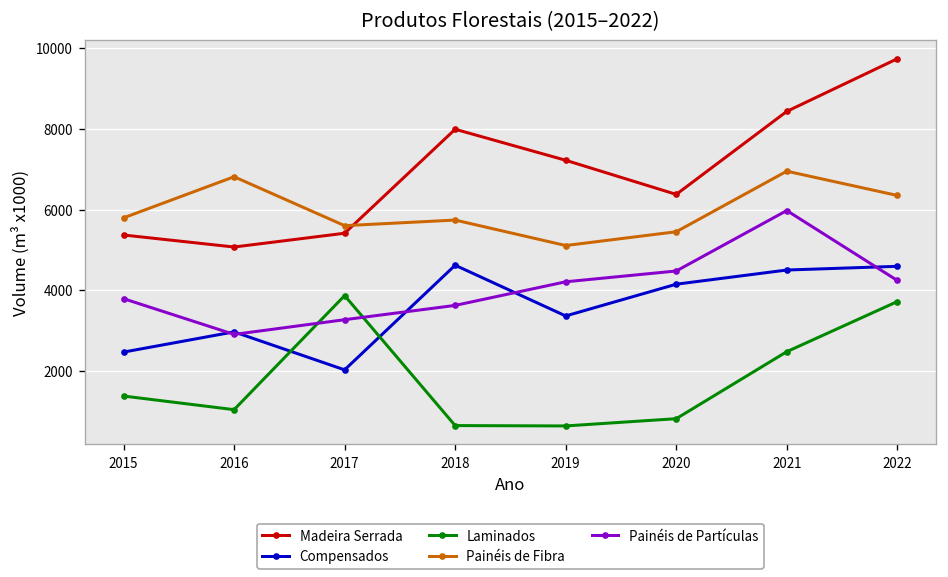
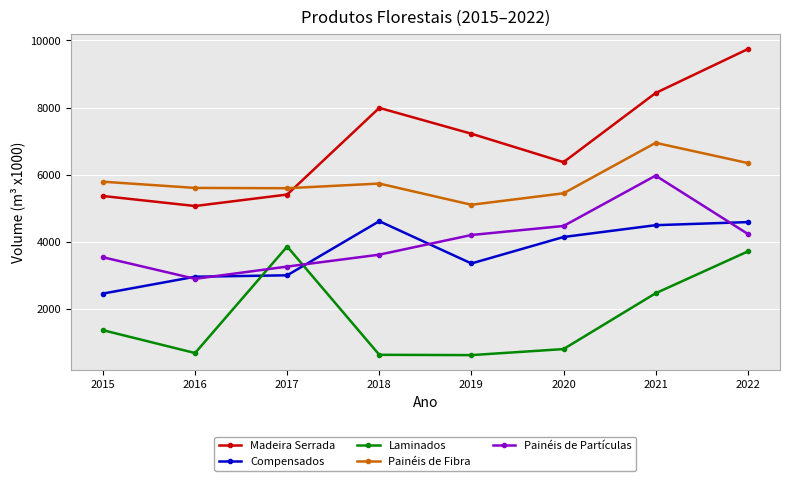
  {
    "Madeira Serrada": {
      "2015": 5400,
      "2016": 5100,
      "2017": 5400,
      "2018": 8000,
      "2019": 7200,
      "2020": 6400,
      "2021": 8400,
      "2022": 9700
    },
    "Compensados": {
      "2015": 2500,
-     "2017": 2000,
+     "2017": 3000,
      "2018": 4600,
      "2019": 3400,
      "2020": 4100,
      "2021": 4500,
      "2022": 4600
    },
    "Laminados": {
      "2015": 1400,
-     "2016": 1000,
+     "2016": 700,
      "2017": 3900,
      "2018": 600,
      "2019": 600,
      "2020": 800,
      "2021": 2500,
      "2022": 3700
    },
    "Painéis de Fibra": {
      "2015": 5800,
-     "2016": 6800,
+     "2016": 5600,
      "2017": 5600,
      "2018": 5700,
      "2019": 5100,
      "2020": 5400,
      "2021": 7000,
      "2022": 6400
    },
    "Painéis de Partículas": {
-     "2015": 3800,
+     "2015": 3500,
      "2017": 3300,
      "2018": 3600,
      "2019": 4200,
      "2020": 4500,
      "2021": 6000,
      "2022": 4200
    }
  }
